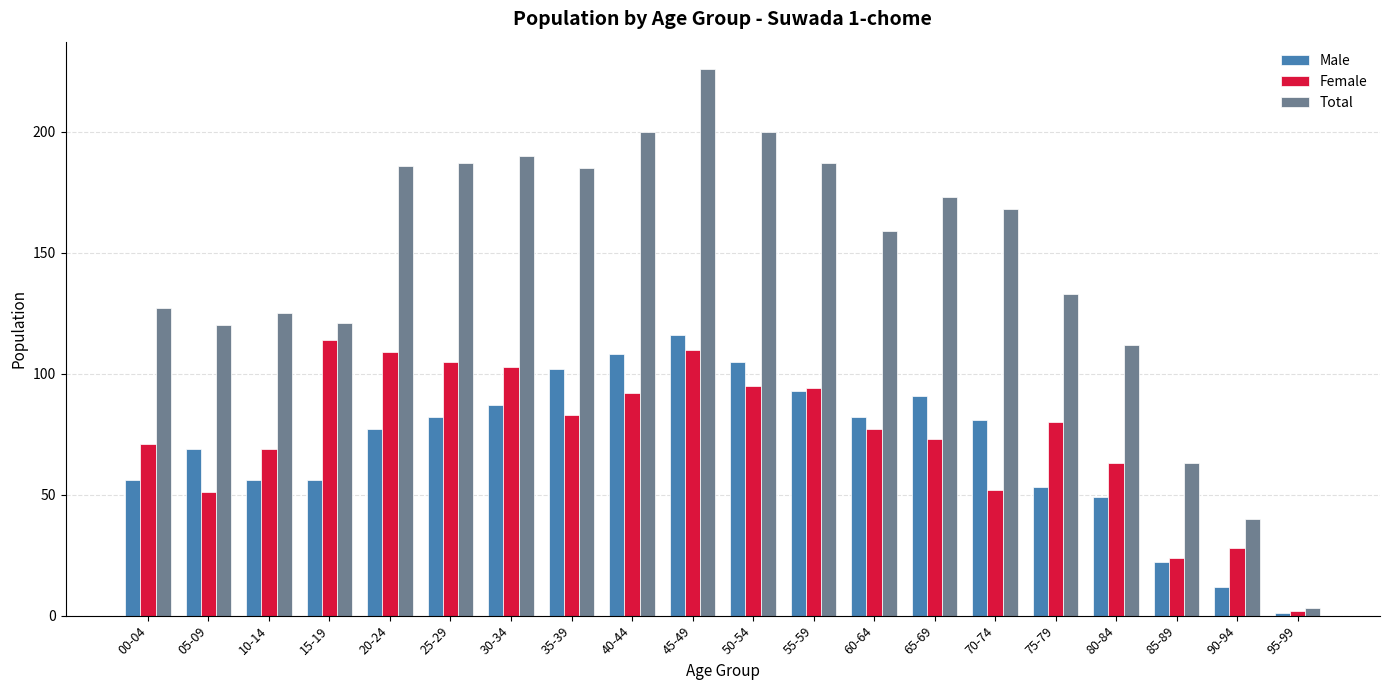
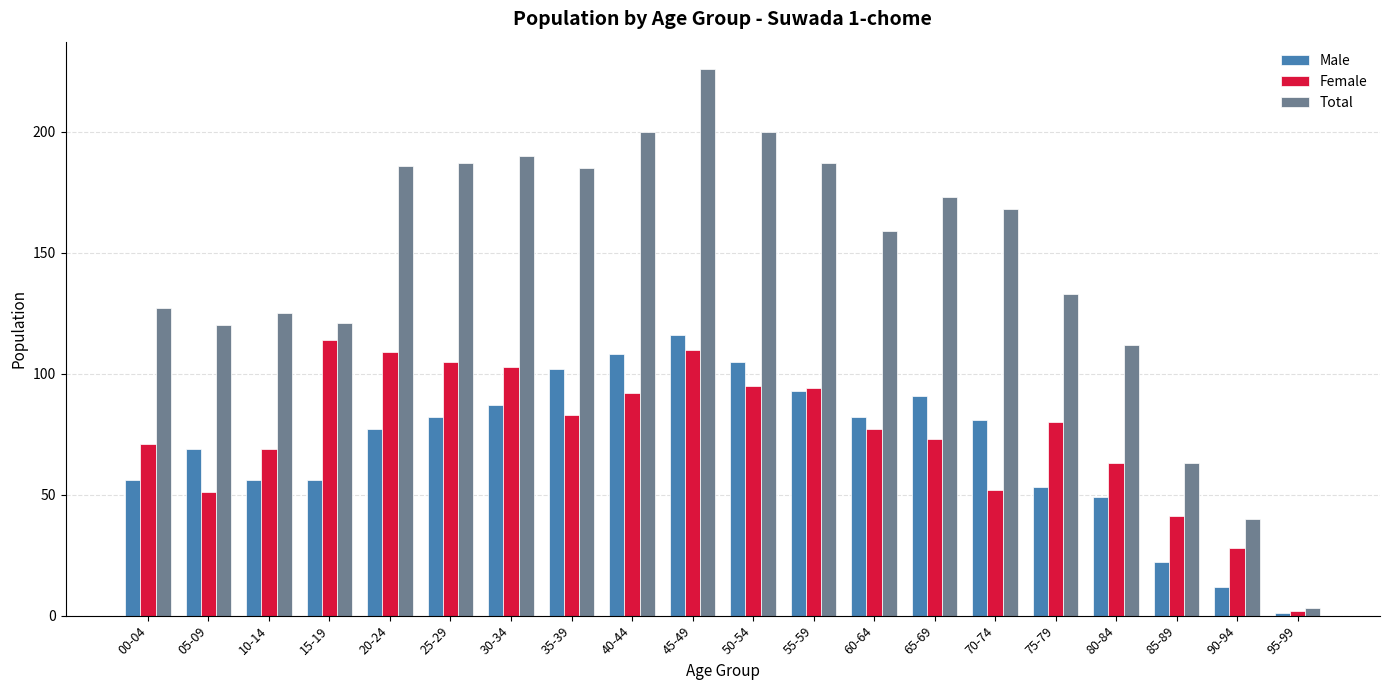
  {
    "Female": {
      "00-04": 71,
      "05-09": 51,
      "10-14": 69,
      "15-19": 114,
      "20-24": 109,
      "25-29": 105,
      "30-34": 103,
      "35-39": 83,
      "40-44": 92,
      "45-49": 110,
      "50-54": 95,
      "55-59": 94,
      "60-64": 77,
      "65-69": 73,
      "70-74": 52,
      "75-79": 80,
      "80-84": 63,
-     "85-89": 24,
+     "85-89": 41,
      "90-94": 28,
      "95-99": 2
    }
  }
